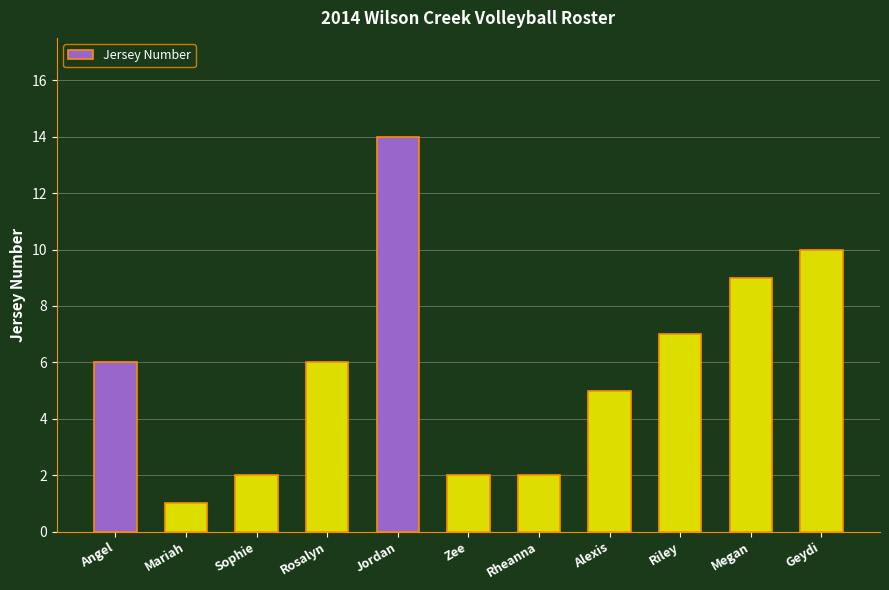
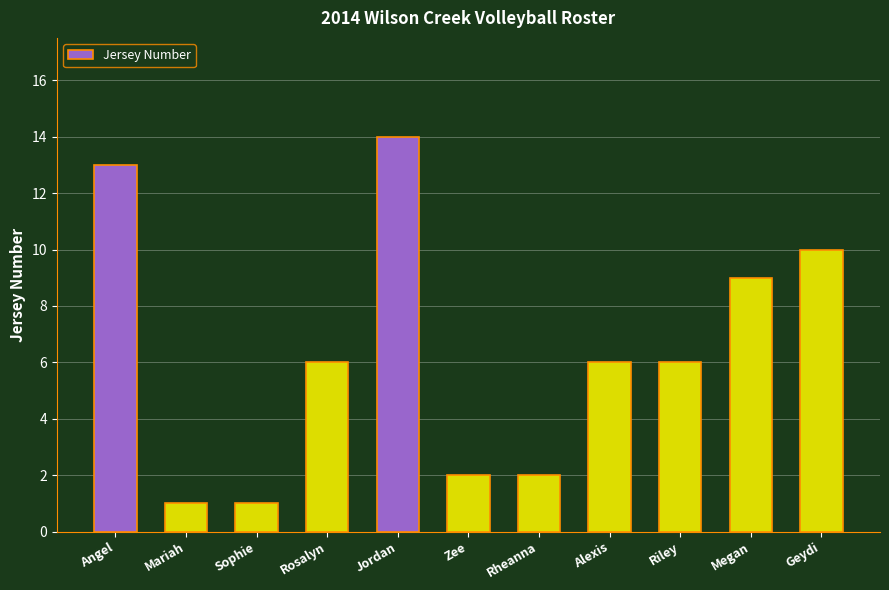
  {
-   "Angel": 6,
+   "Angel": 13,
    "Mariah": 1,
-   "Sophie": 2,
+   "Sophie": 1,
    "Rosalyn": 6,
    "Jordan": 14,
    "Zee": 2,
    "Rheanna": 2,
-   "Alexis": 5,
-   "Riley": 7,
+   "Alexis": 6,
+   "Riley": 6,
    "Megan": 9,
    "Geydi": 10
  }
